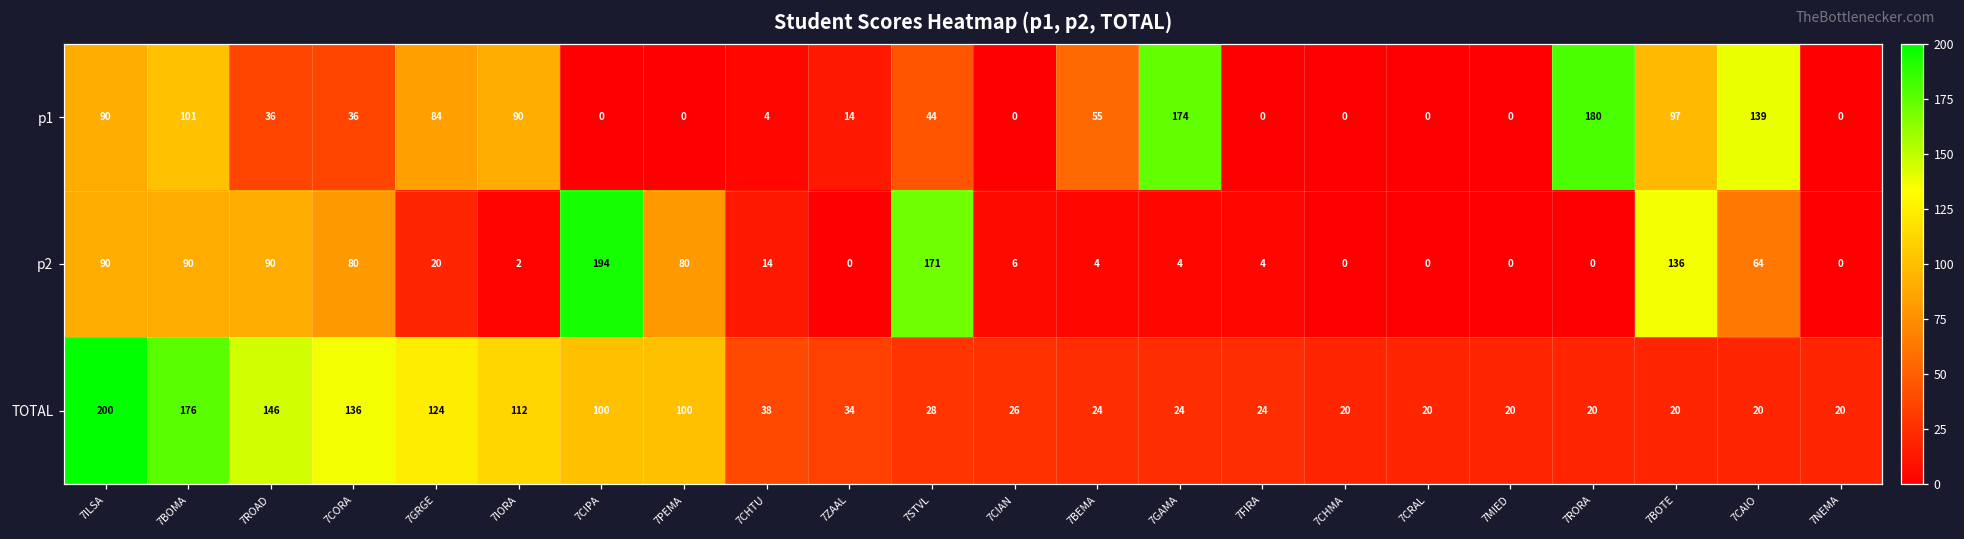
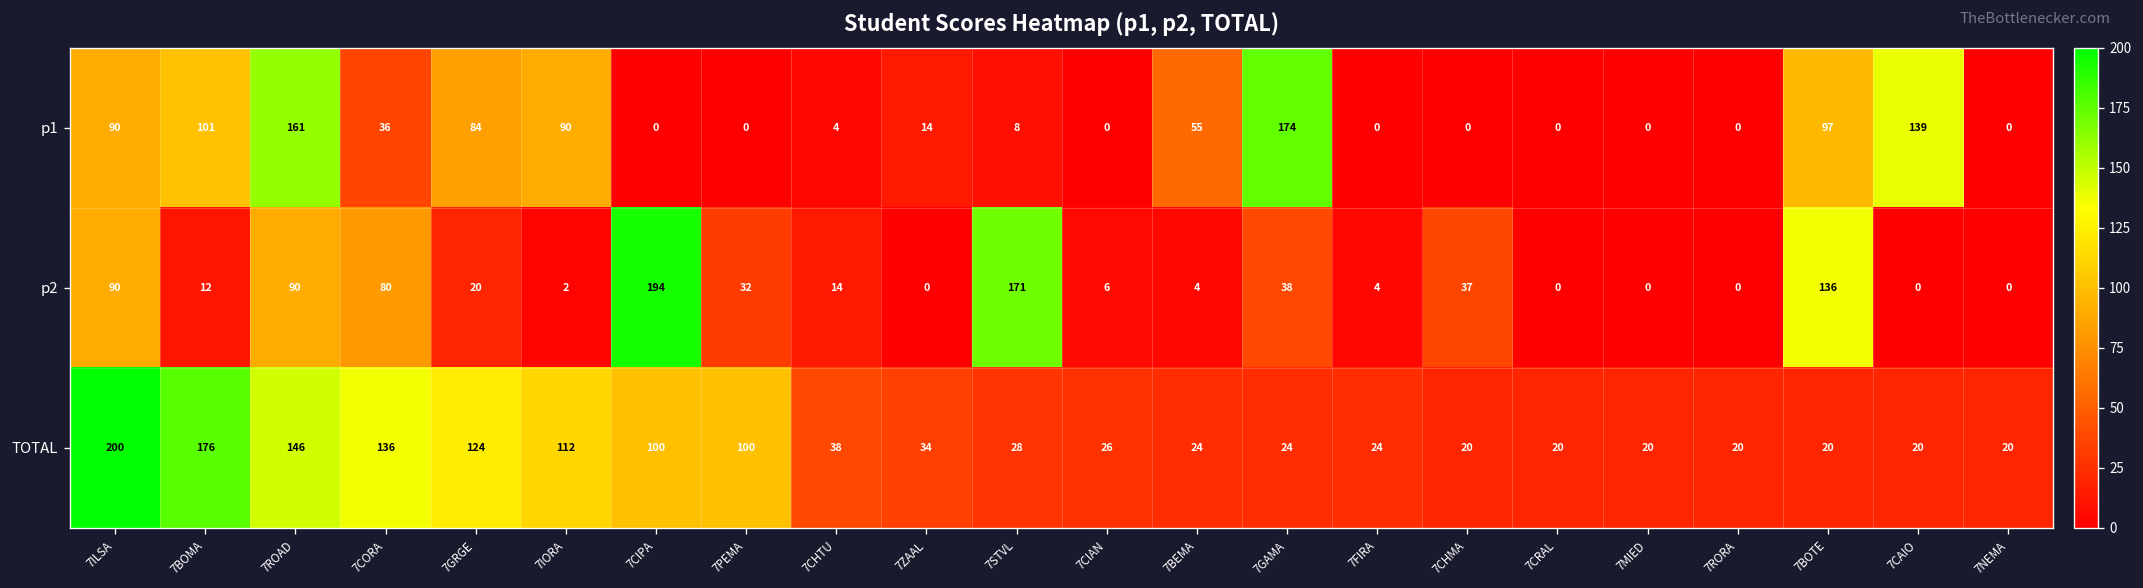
  {
    "p1": {
      "7ILSA": 90,
      "7BOMA": 101,
-     "7ROAD": 36,
+     "7ROAD": 161,
      "7CORA": 36,
      "7GRGE": 84,
      "7IORA": 90,
      "7CIPA": 0,
      "7PEMA": 0,
      "7CHTU": 4,
      "7ZAAL": 14,
-     "7STVL": 44,
+     "7STVL": 8,
      "7CIAN": 0,
      "7BEMA": 55,
      "7GAMA": 174,
      "7FIRA": 0,
      "7CHMA": 0,
      "7CRAL": 0,
      "7MIED": 0,
-     "7RORA": 180,
+     "7RORA": 0,
      "7BOTE": 97,
      "7CAIO": 139,
      "7NEMA": 0
    },
    "p2": {
      "7ILSA": 90,
-     "7BOMA": 90,
+     "7BOMA": 12,
      "7ROAD": 90,
      "7CORA": 80,
      "7GRGE": 20,
      "7IORA": 2,
      "7CIPA": 194,
-     "7PEMA": 80,
+     "7PEMA": 32,
      "7CHTU": 14,
      "7ZAAL": 0,
      "7STVL": 171,
      "7CIAN": 6,
      "7BEMA": 4,
-     "7GAMA": 4,
+     "7GAMA": 38,
      "7FIRA": 4,
-     "7CHMA": 0,
+     "7CHMA": 37,
      "7CRAL": 0,
      "7MIED": 0,
      "7RORA": 0,
      "7BOTE": 136,
-     "7CAIO": 64,
+     "7CAIO": 0,
      "7NEMA": 0
    },
    "TOTAL": {
      "7ILSA": 200,
      "7BOMA": 176,
      "7ROAD": 146,
      "7CORA": 136,
      "7GRGE": 124,
      "7IORA": 112,
      "7CIPA": 100,
      "7PEMA": 100,
      "7CHTU": 38,
      "7ZAAL": 34,
      "7STVL": 28,
      "7CIAN": 26,
      "7BEMA": 24,
      "7GAMA": 24,
      "7FIRA": 24,
      "7CHMA": 20,
      "7CRAL": 20,
      "7MIED": 20,
      "7RORA": 20,
      "7BOTE": 20,
      "7CAIO": 20,
      "7NEMA": 20
    }
  }
